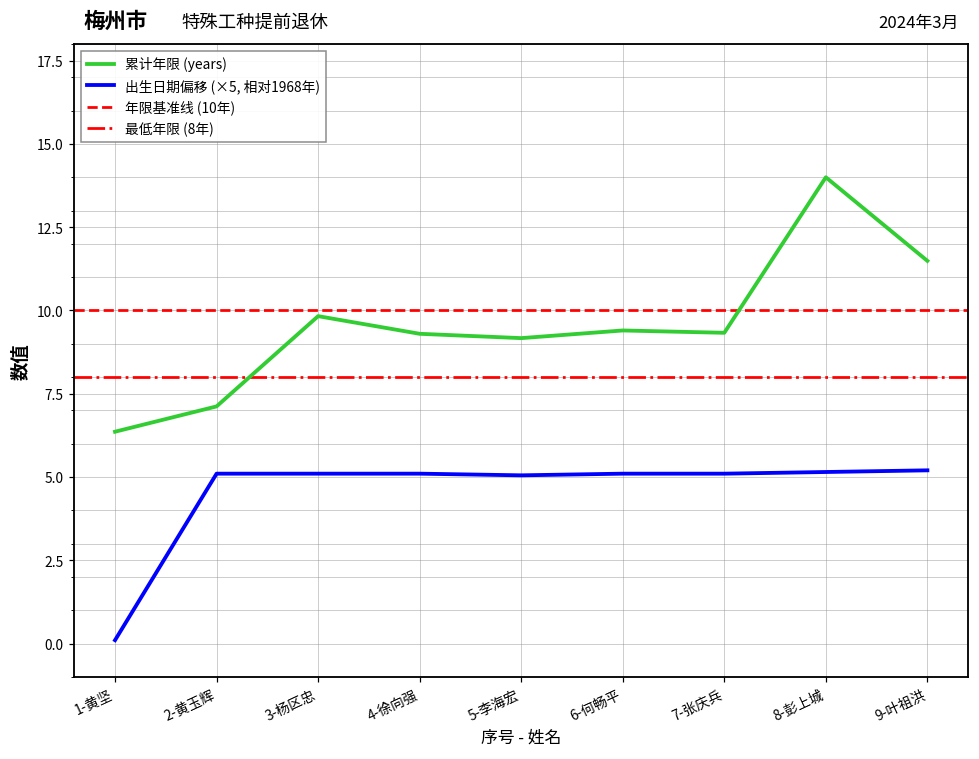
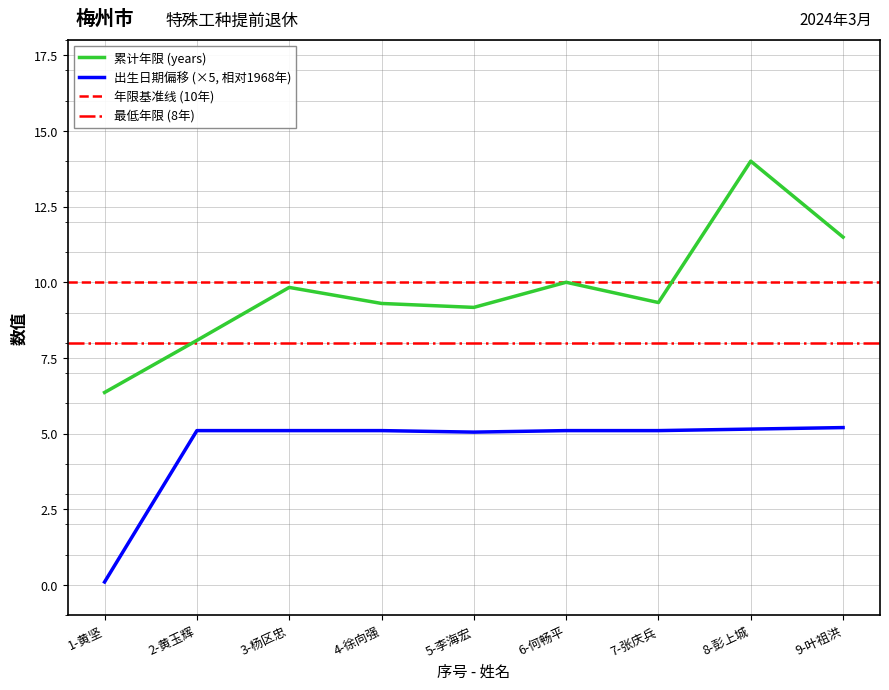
  {
    "累计年限 (years)": {
      "1-黄坚": 6.4,
-     "2-黄玉辉": 7.1,
+     "2-黄玉辉": 8.1,
      "3-杨区忠": 9.8,
      "4-徐向强": 9.3,
      "5-李海宏": 9.2,
-     "6-何畅平": 9.4,
+     "6-何畅平": 10.0,
      "7-张庆兵": 9.3,
      "8-彭上城": 14.0,
      "9-叶祖洪": 11.5
    },
    "出生日期偏移 (×5, 相对1968年)": {
      "1-黄坚": 0.1,
      "2-黄玉辉": 5.1,
      "3-杨区忠": 5.1,
      "4-徐向强": 5.1,
      "5-李海宏": 5.0,
      "6-何畅平": 5.1,
      "7-张庆兵": 5.1,
      "8-彭上城": 5.1,
      "9-叶祖洪": 5.2
    }
  }
